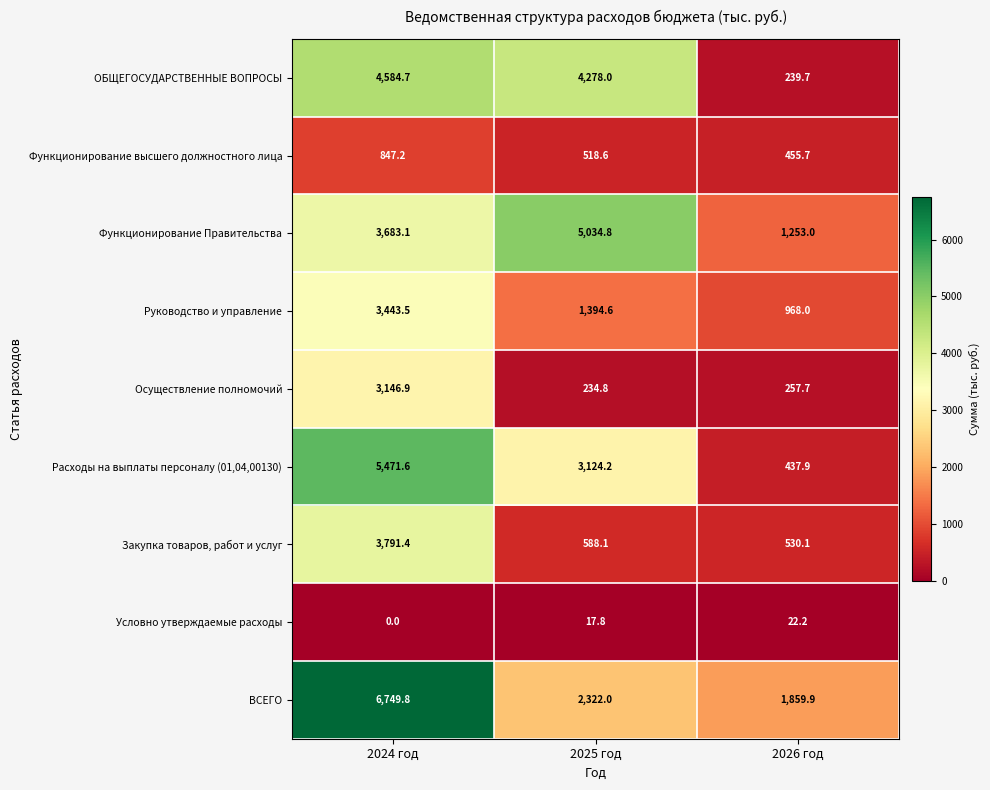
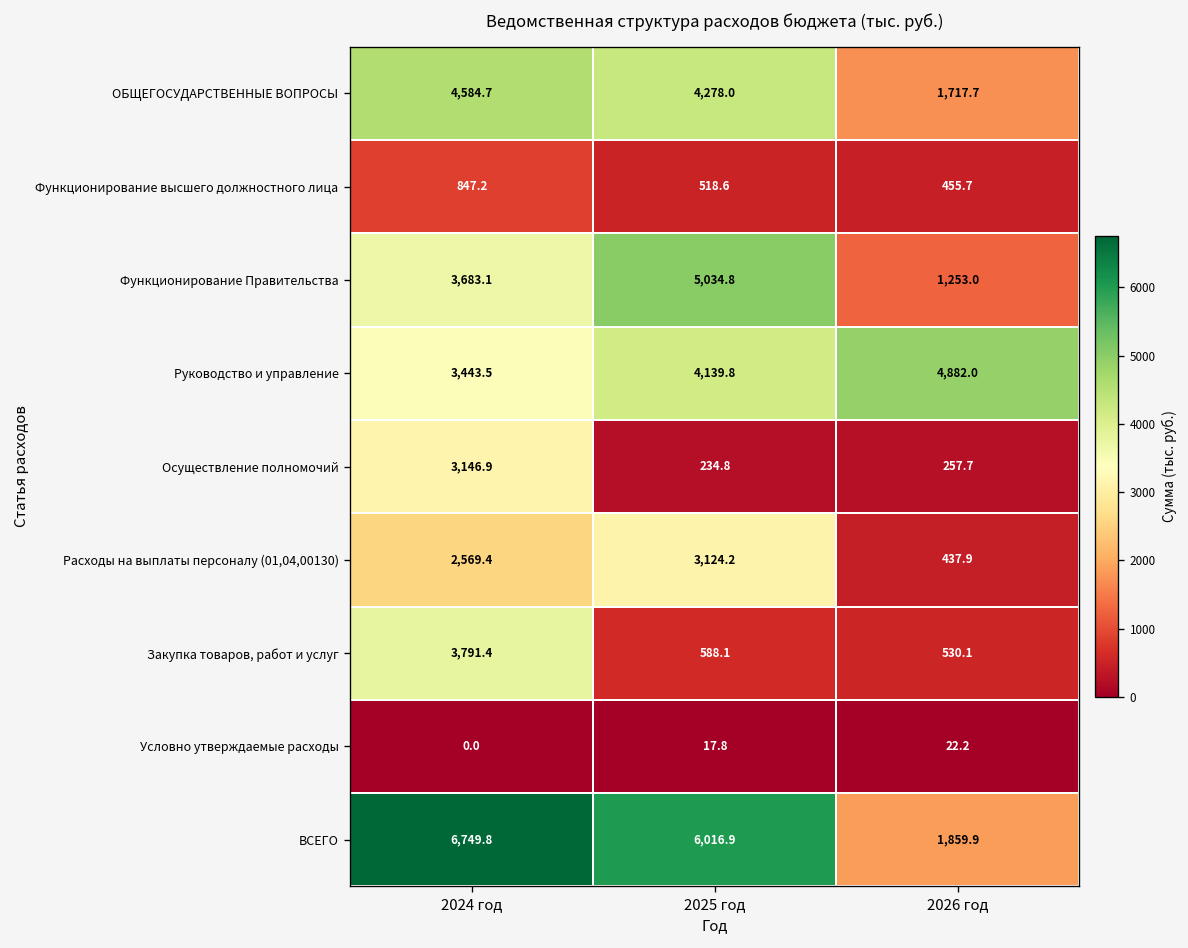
  {
    "ОБЩЕГОСУДАРСТВЕННЫЕ ВОПРОСЫ": {
      "2024 год": "4,584.7",
      "2025 год": "4,278.0",
-     "2026 год": "239.7"
+     "2026 год": "1,717.7"
    },
    "Функционирование высшего должностного лица": {
      "2024 год": "847.2",
      "2025 год": "518.6",
      "2026 год": "455.7"
    },
    "Функционирование Правительства": {
      "2024 год": "3,683.1",
      "2025 год": "5,034.8",
      "2026 год": "1,253.0"
    },
    "Руководство и управление": {
      "2024 год": "3,443.5",
-     "2025 год": "1,394.6",
-     "2026 год": "968.0"
+     "2025 год": "4,139.8",
+     "2026 год": "4,882.0"
    },
    "Осуществление полномочий": {
      "2024 год": "3,146.9",
      "2025 год": "234.8",
      "2026 год": "257.7"
    },
    "Расходы на выплаты персоналу (01,04,00130)": {
-     "2024 год": "5,471.6",
+     "2024 год": "2,569.4",
      "2025 год": "3,124.2",
      "2026 год": "437.9"
    },
    "Закупка товаров, работ и услуг": {
      "2024 год": "3,791.4",
      "2025 год": "588.1",
      "2026 год": "530.1"
    },
    "Условно утверждаемые расходы": {
      "2024 год": "0.0",
      "2025 год": "17.8",
      "2026 год": "22.2"
    },
    "ВСЕГО": {
      "2024 год": "6,749.8",
-     "2025 год": "2,322.0",
+     "2025 год": "6,016.9",
      "2026 год": "1,859.9"
    }
  }
